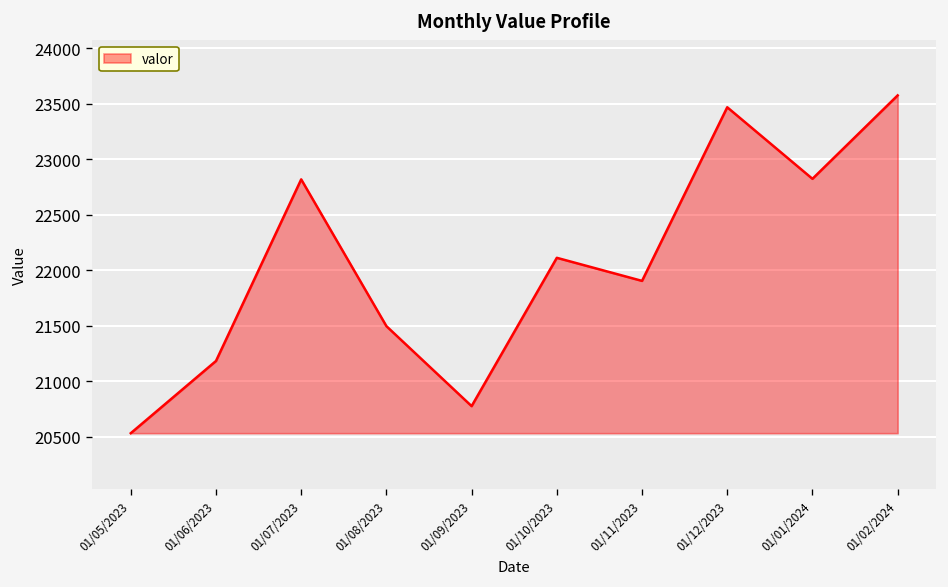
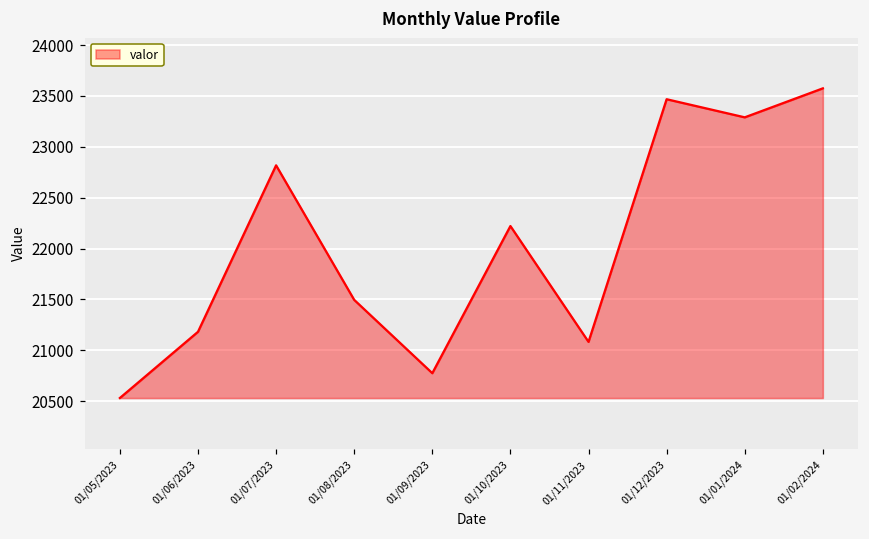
  {
    "01/05/2023": 20500,
    "01/06/2023": 21200,
    "01/07/2023": 22800,
    "01/08/2023": 21500,
    "01/09/2023": 20800,
-   "01/10/2023": 22100,
-   "01/11/2023": 21900,
+   "01/10/2023": 22200,
+   "01/11/2023": 21100,
    "01/12/2023": 23500,
-   "01/01/2024": 22800,
+   "01/01/2024": 23300,
    "01/02/2024": 23600
  }
